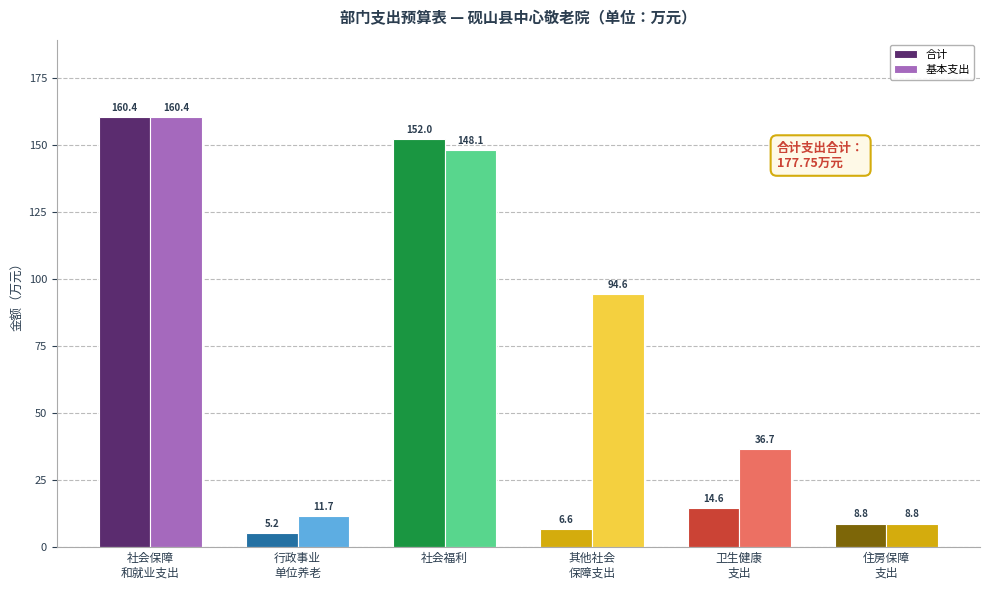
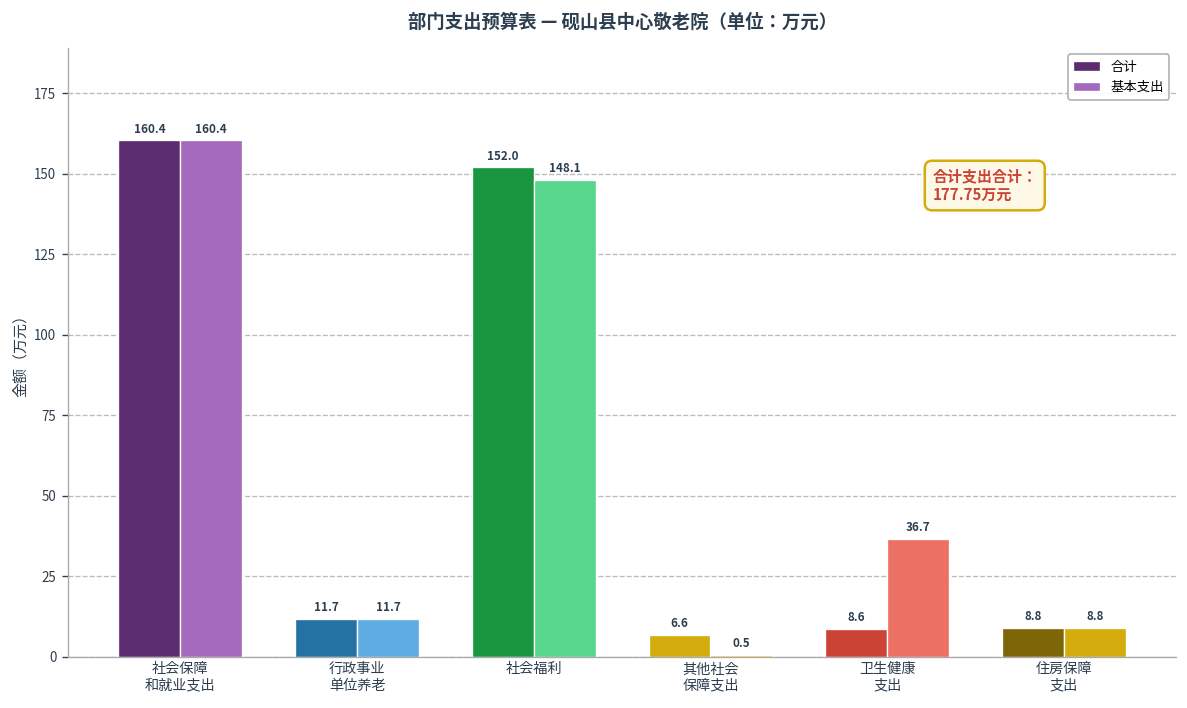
  {
    "合计": {
      "社会保障 和就业支出": 160.4,
-     "行政事业 单位养老": 5.2,
+     "行政事业 单位养老": 11.7,
      "社会福利": 152.0,
      "其他社会 保障支出": 6.6,
-     "卫生健康 支出": 14.6,
+     "卫生健康 支出": 8.6,
      "住房保障 支出": 8.8
    },
    "基本支出": {
      "社会保障 和就业支出": 160.4,
      "行政事业 单位养老": 11.7,
      "社会福利": 148.1,
-     "其他社会 保障支出": 94.6,
+     "其他社会 保障支出": 0.5,
      "卫生健康 支出": 36.7,
      "住房保障 支出": 8.8
    }
  }
